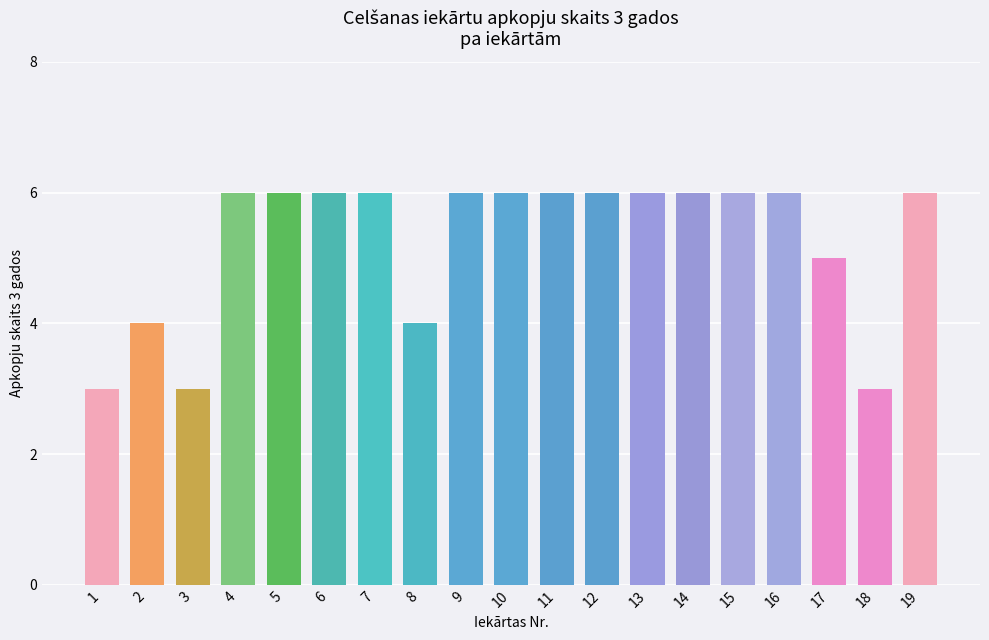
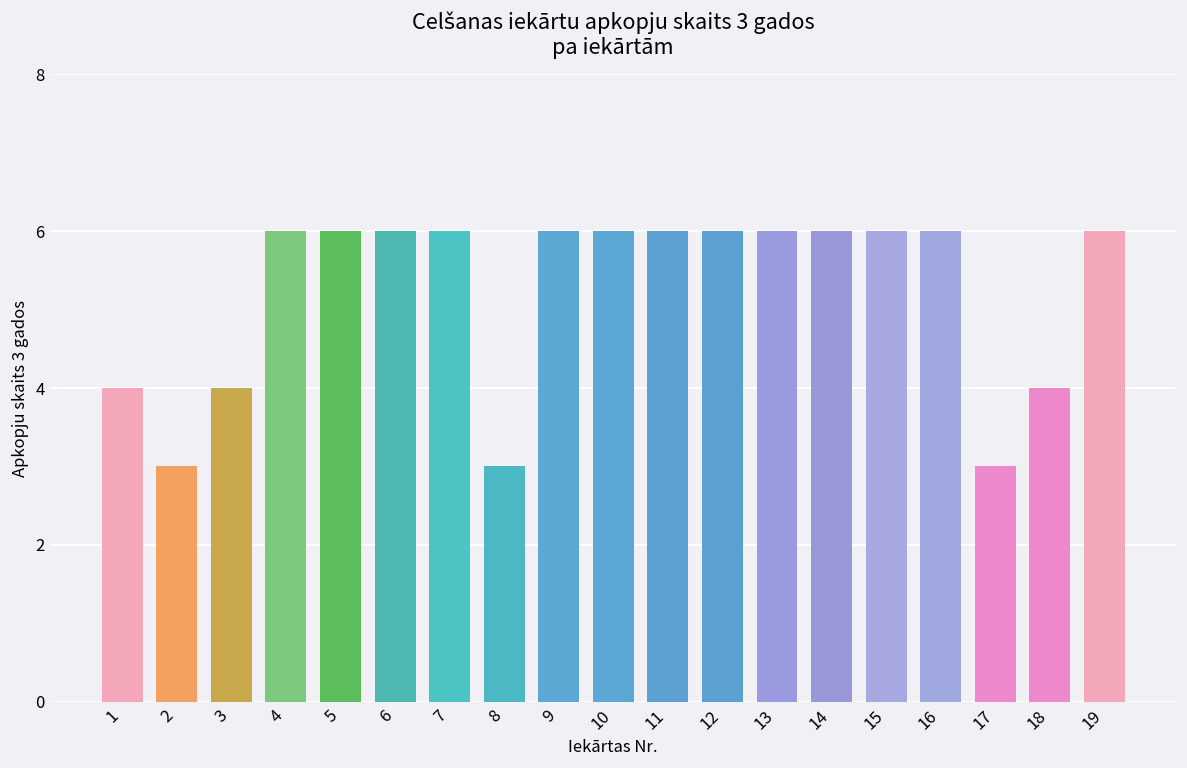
  {
-   "1": 3,
-   "2": 4,
-   "3": 3,
+   "1": 4,
+   "2": 3,
+   "3": 4,
    "4": 6,
    "5": 6,
    "6": 6,
    "7": 6,
-   "8": 4,
+   "8": 3,
    "9": 6,
    "10": 6,
    "11": 6,
    "12": 6,
    "13": 6,
    "14": 6,
    "15": 6,
    "16": 6,
-   "17": 5,
-   "18": 3,
+   "17": 3,
+   "18": 4,
    "19": 6
  }
